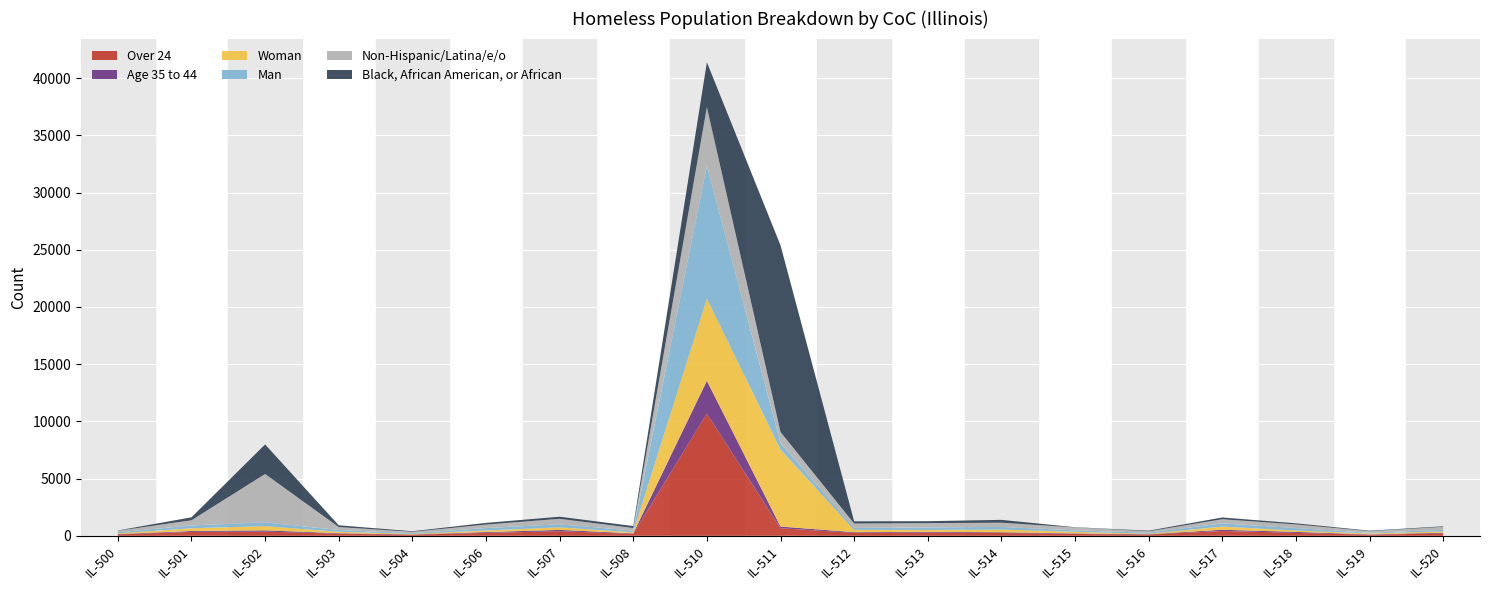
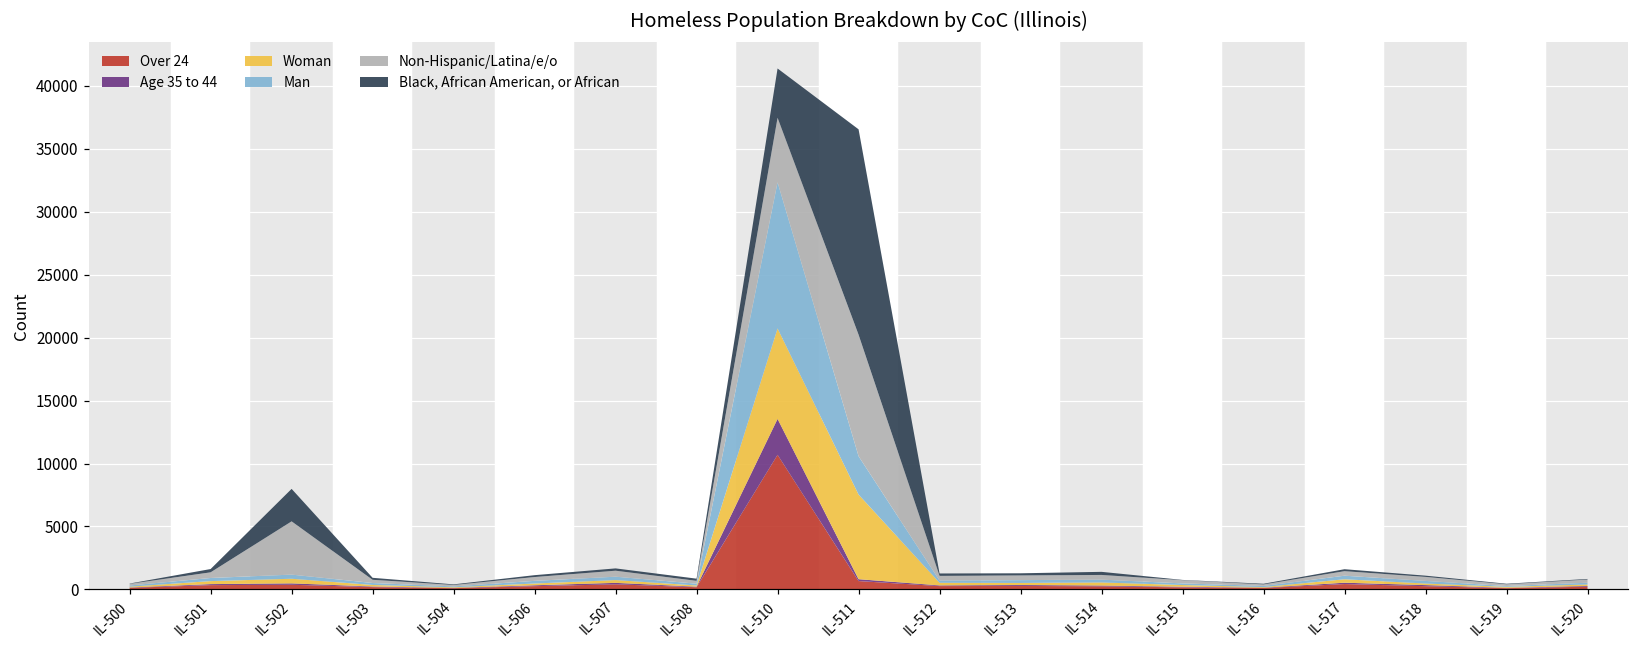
  {
    "Over 24": {
      "IL-510": 10700
    },
    "Age 35 to 44": {
      "IL-510": 2900
    },
    "Woman": {
      "IL-501": 200,
      "IL-502": 400,
      "IL-507": 200,
      "IL-510": 7200,
      "IL-511": 6700,
      "IL-514": 200,
      "IL-517": 300
    },
    "Man": {
      "IL-501": 200,
      "IL-502": 300,
      "IL-507": 300,
      "IL-510": 11600,
-     "IL-511": 600,
+     "IL-511": 3000,
      "IL-513": 200,
      "IL-514": 200,
      "IL-517": 300
    },
    "Non-Hispanic/Latina/e/o": {
      "IL-501": 400,
      "IL-502": 4200,
      "IL-510": 5100,
-     "IL-511": 900,
+     "IL-511": 9700,
      "IL-514": 400
    },
    "Black, African American, or African": {
      "IL-501": 300,
      "IL-502": 2600,
      "IL-510": 3900,
      "IL-511": 16300,
      "IL-514": 200
    }
  }
